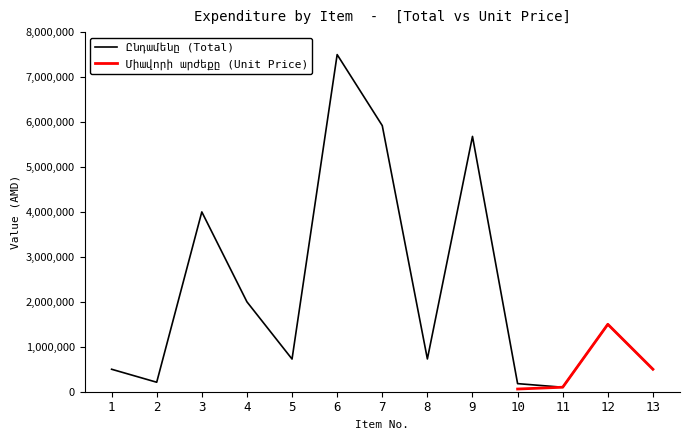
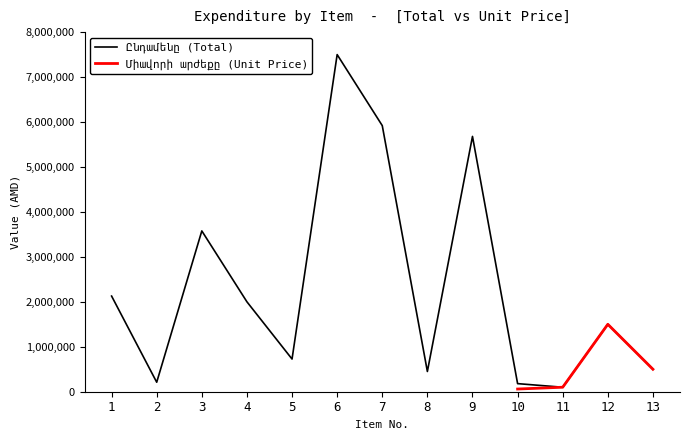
  {
    "Ընդամենը (Total)": {
-     "1": "500,000",
+     "1": "2,100,000",
      "2": "200,000",
-     "3": "4,000,000",
+     "3": "3,600,000",
      "4": "2,000,000",
      "5": "700,000",
      "6": "7,500,000",
      "7": "5,900,000",
-     "8": "700,000",
+     "8": "500,000",
      "9": "5,700,000",
      "10": "200,000"
    },
    "Միավորի արժեքը (Unit Price)": {
      "10": "100,000"
    }
  }
